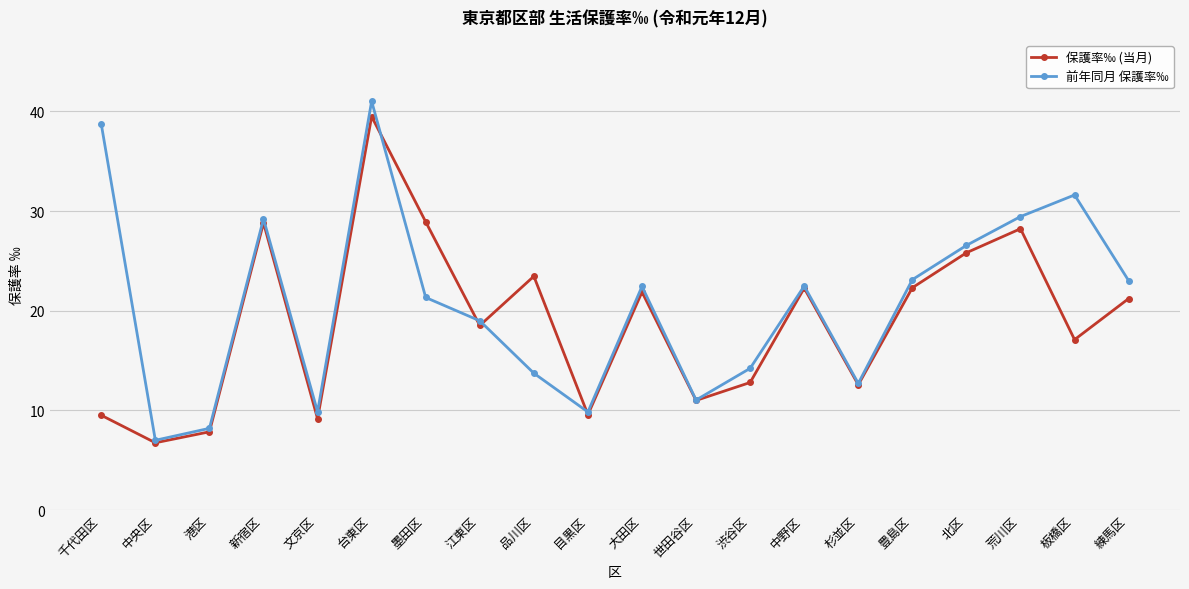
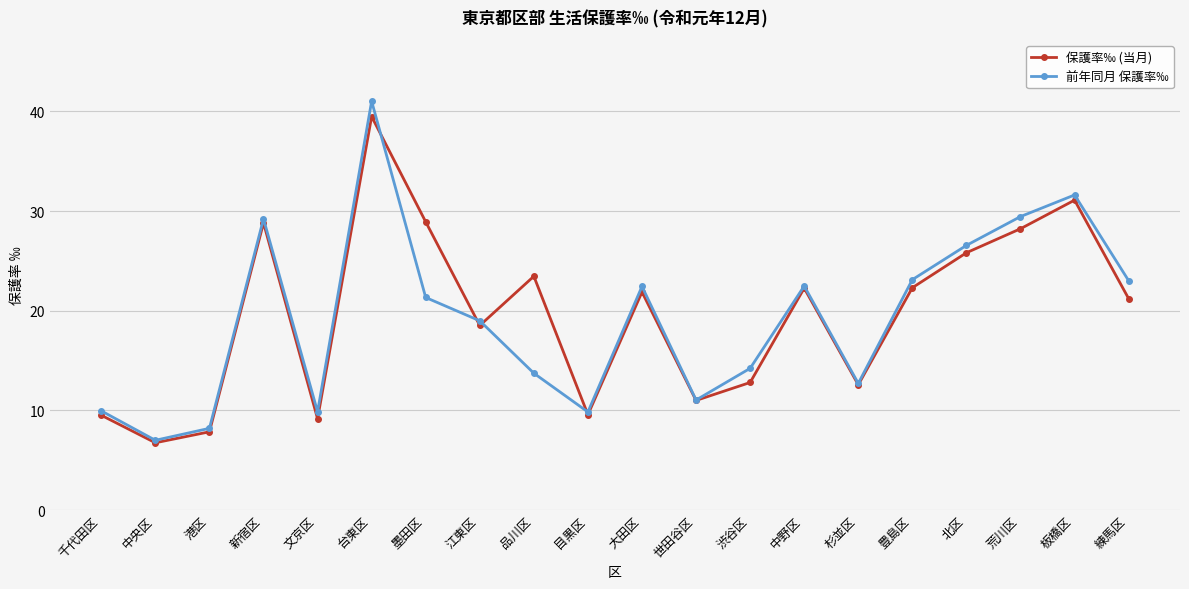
  {
    "保護率‰ (当月)": {
      "千代田区": 10,
      "港区": 8,
      "新宿区": 29,
      "文京区": 9,
      "台東区": 39,
      "墨田区": 29,
      "江東区": 19,
      "品川区": 23,
      "目黒区": 10,
      "大田区": 22,
      "渋谷区": 13,
      "豊島区": 22,
      "北区": 26,
      "荒川区": 28,
-     "板橋区": 17,
+     "板橋区": 31,
      "練馬区": 21
    },
    "前年同月 保護率‰": {
-     "千代田区": 39,
+     "千代田区": 10,
      "港区": 8,
      "新宿区": 29,
      "文京区": 10,
      "台東区": 41,
      "墨田区": 21,
      "江東区": 19,
      "品川区": 14,
      "目黒区": 10,
      "大田区": 22,
      "渋谷区": 14,
      "豊島区": 23,
      "北区": 27,
      "荒川区": 29,
      "板橋区": 32,
      "練馬区": 23
    }
  }
